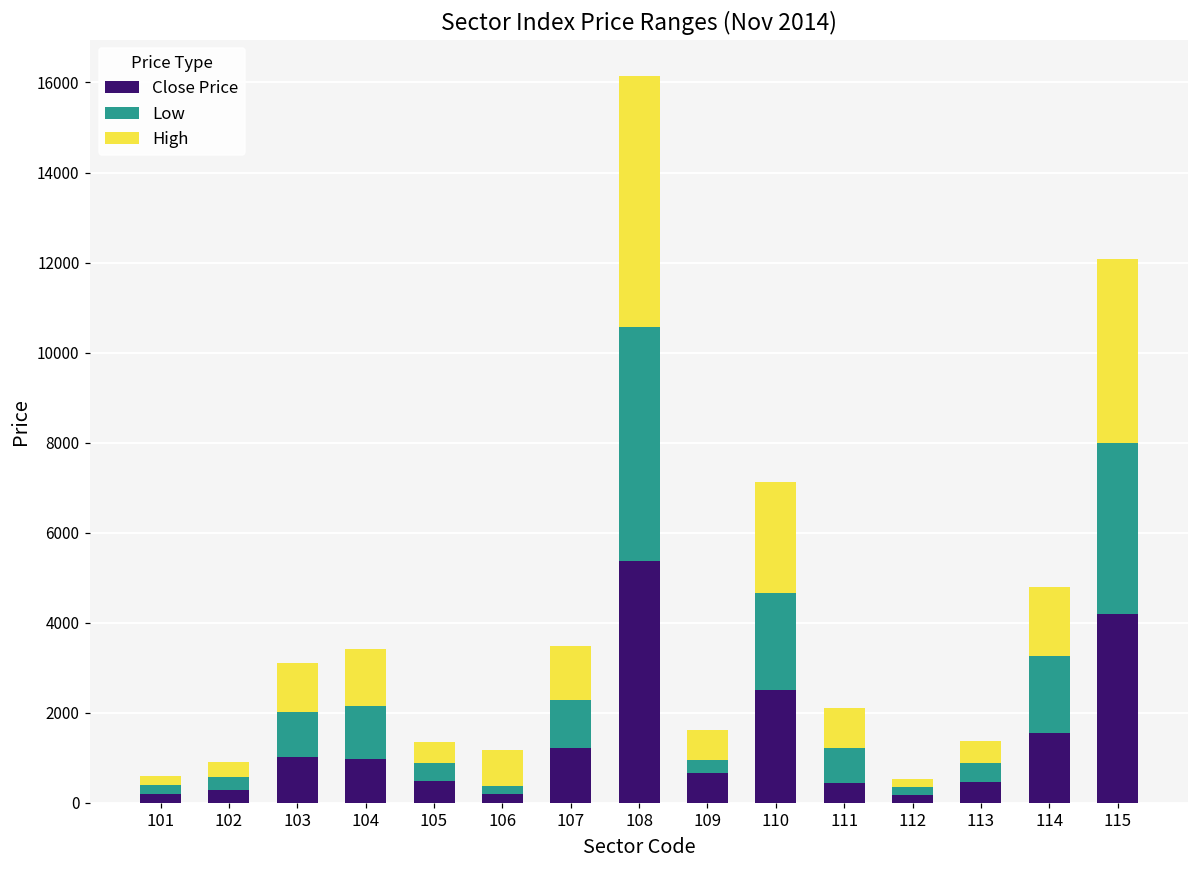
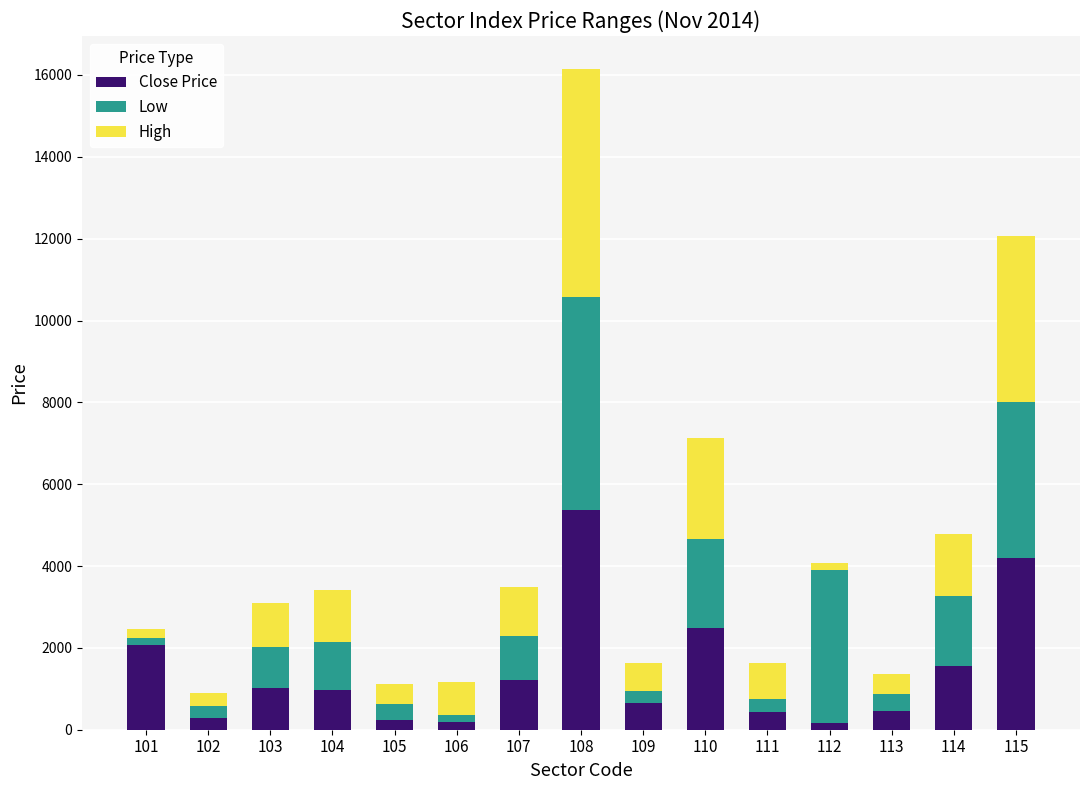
  {
    "Close Price": {
-     "101": 200,
+     "101": 2100,
      "102": 300,
      "103": 1000,
      "104": 1000,
-     "105": 500,
+     "105": 200,
      "106": 200,
      "107": 1200,
      "108": 5400,
      "109": 600,
      "110": 2500,
      "111": 400,
      "112": 200,
      "113": 500,
      "114": 1500,
      "115": 4200
    },
    "Low": {
      "101": 200,
      "102": 300,
      "103": 1000,
      "104": 1200,
      "105": 400,
      "106": 200,
      "107": 1100,
      "108": 5200,
      "109": 300,
      "110": 2200,
-     "111": 800,
-     "112": 200,
+     "111": 300,
+     "112": 3700,
      "113": 400,
      "114": 1700,
      "115": 3800
    },
    "High": {
      "101": 200,
      "102": 300,
      "103": 1100,
      "104": 1300,
      "105": 500,
      "106": 800,
      "107": 1200,
      "108": 5600,
      "109": 700,
      "110": 2500,
      "111": 900,
      "112": 200,
      "113": 500,
      "114": 1500,
      "115": 4100
    }
  }
